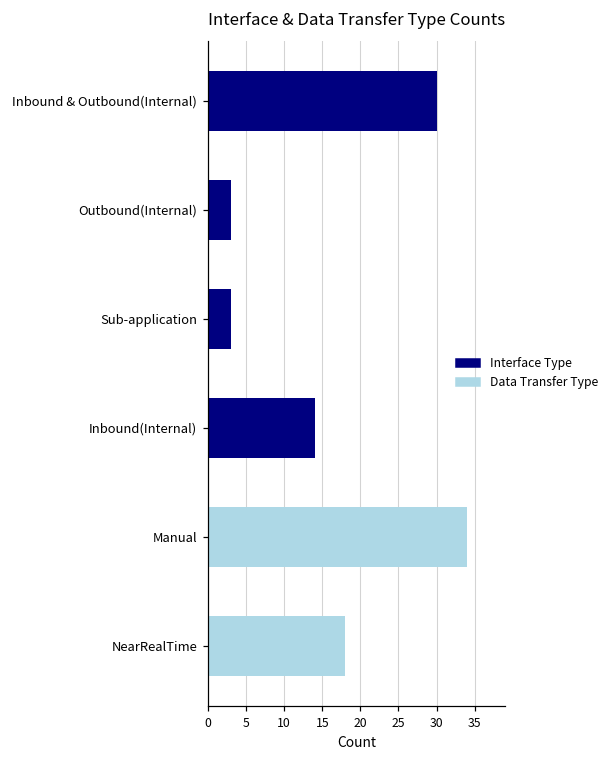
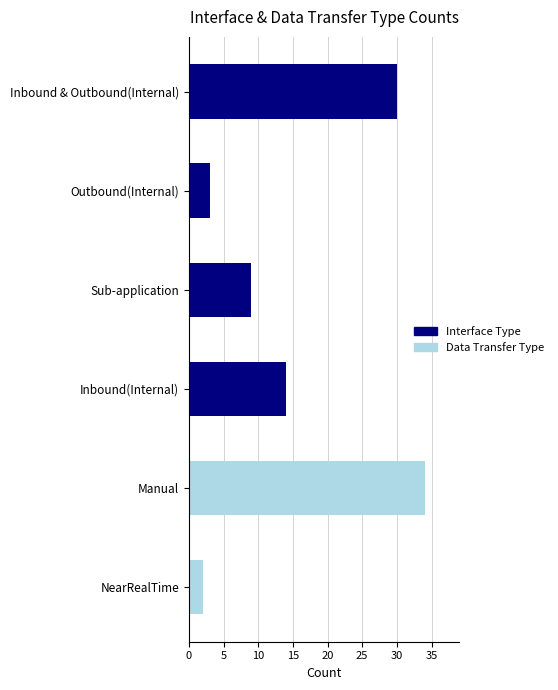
  {
    "Interface Type": {
      "Inbound & Outbound(Internal)": 30,
      "Outbound(Internal)": 3,
-     "Sub-application": 3,
+     "Sub-application": 9,
      "Inbound(Internal)": 14,
      "Manual": 0,
      "NearRealTime": 0
    },
    "Data Transfer Type": {
      "Inbound & Outbound(Internal)": 0,
      "Outbound(Internal)": 0,
      "Sub-application": 0,
      "Inbound(Internal)": 0,
      "Manual": 34,
-     "NearRealTime": 18
+     "NearRealTime": 2
    }
  }
